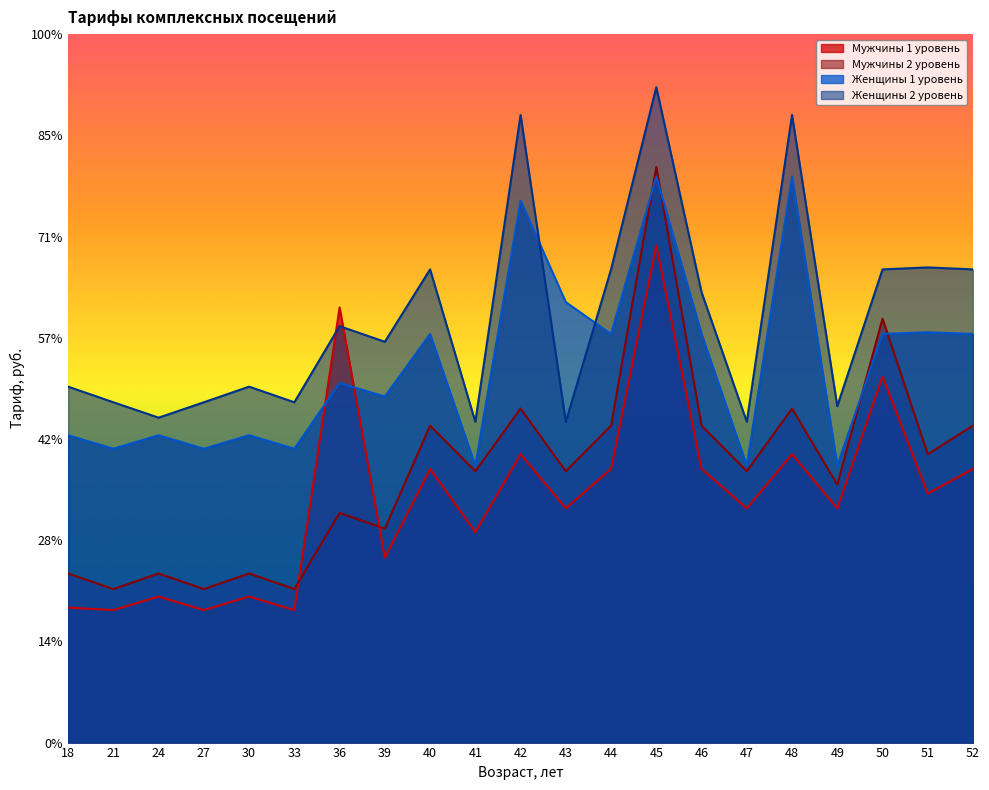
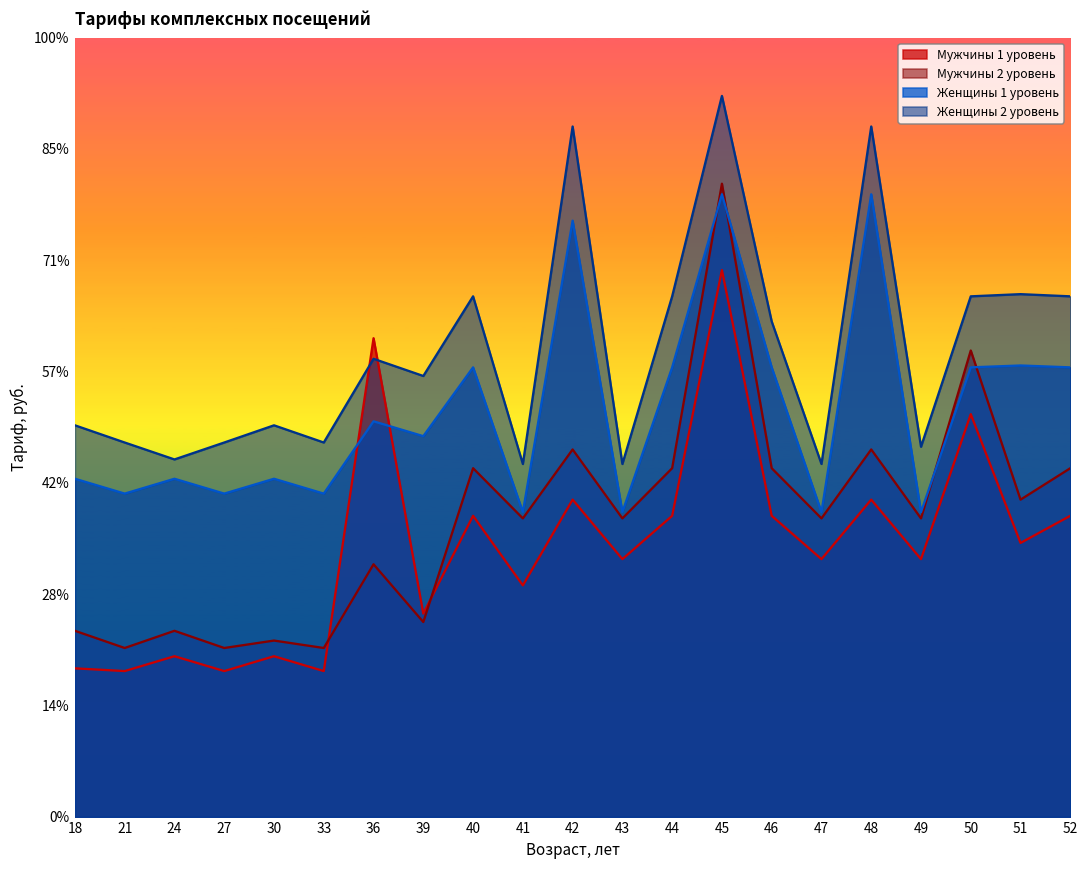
  {
    "Мужчины 1 уровень": {
      "18": "19%",
      "21": "19%",
      "24": "21%",
      "27": "19%",
      "30": "21%",
      "33": "19%",
      "36": "61%",
      "39": "26%",
      "40": "39%",
      "41": "30%",
      "42": "41%",
      "43": "33%",
      "44": "39%",
      "45": "70%",
      "46": "39%",
      "47": "33%",
      "48": "41%",
      "49": "33%",
      "50": "52%",
      "51": "35%",
      "52": "39%"
    },
    "Мужчины 2 уровень": {
      "18": "24%",
      "21": "22%",
      "24": "24%",
      "27": "22%",
-     "30": "24%",
+     "30": "23%",
      "33": "22%",
      "36": "32%",
-     "39": "30%",
+     "39": "25%",
      "40": "45%",
      "41": "38%",
      "42": "47%",
      "43": "38%",
      "44": "45%",
      "45": "81%",
      "46": "45%",
      "47": "38%",
      "48": "47%",
-     "49": "36%",
+     "49": "38%",
      "50": "60%",
      "51": "41%",
      "52": "45%"
    },
    "Женщины 1 уровень": {
      "18": "43%",
      "21": "41%",
      "24": "43%",
      "27": "41%",
      "30": "43%",
      "33": "41%",
      "36": "51%",
      "39": "49%",
      "40": "58%",
      "41": "39%",
      "42": "76%",
-     "43": "62%",
+     "43": "39%",
      "44": "58%",
      "45": "80%",
      "46": "58%",
      "47": "39%",
      "48": "80%",
      "49": "39%",
      "50": "58%",
      "51": "58%",
      "52": "58%"
    },
    "Женщины 2 уровень": {
      "18": "50%",
      "21": "48%",
      "24": "46%",
      "27": "48%",
      "30": "50%",
      "33": "48%",
      "36": "59%",
      "39": "57%",
      "40": "67%",
      "41": "45%",
      "42": "89%",
      "43": "45%",
      "44": "67%",
      "45": "93%",
      "46": "64%",
      "47": "45%",
      "48": "89%",
      "49": "47%",
      "50": "67%",
      "51": "67%",
      "52": "67%"
    }
  }
